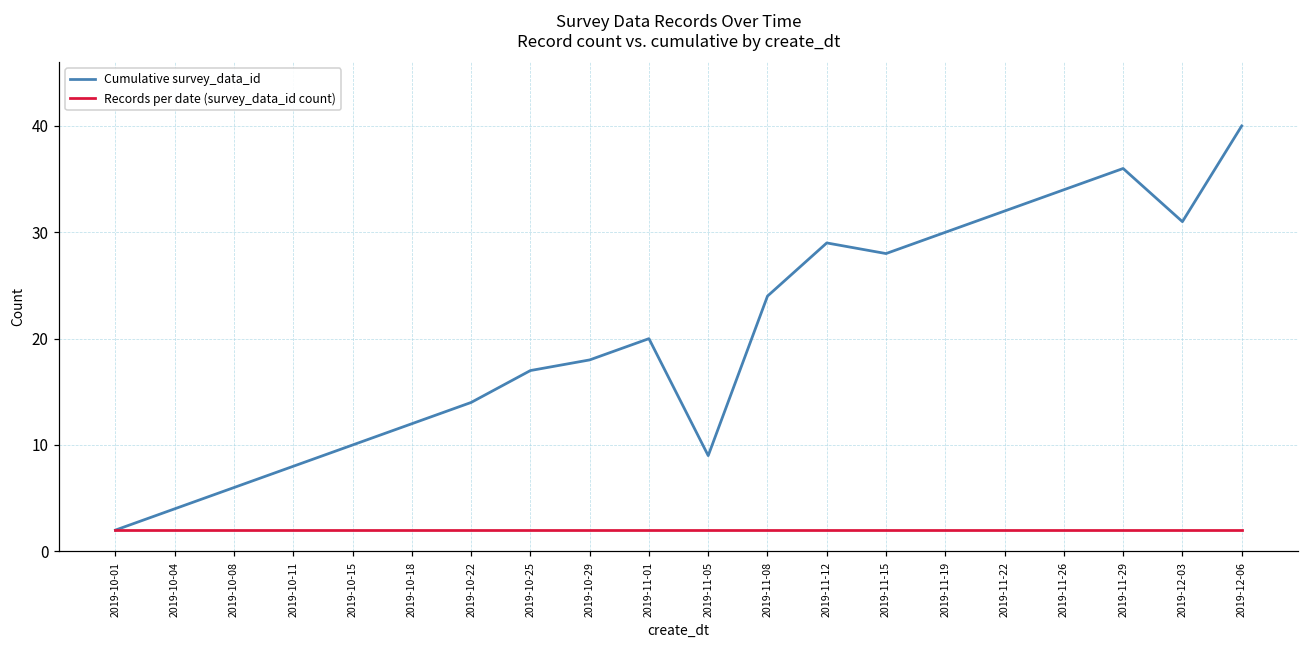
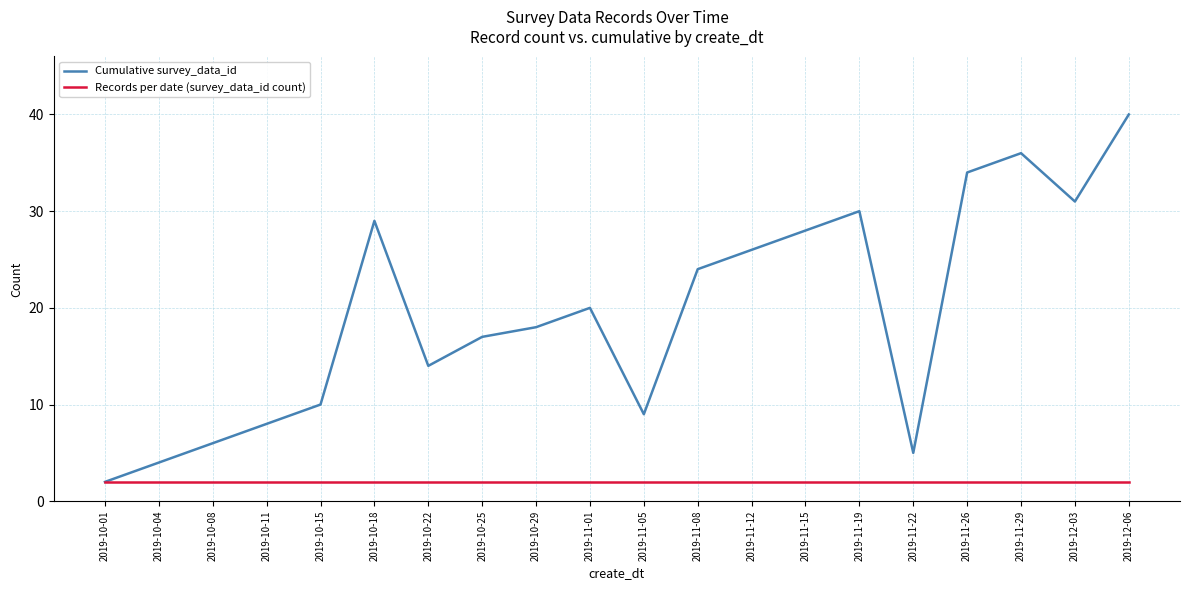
  {
    "Cumulative survey_data_id": {
      "2019-10-04": 4,
      "2019-10-08": 6,
      "2019-10-11": 8,
      "2019-10-15": 10,
-     "2019-10-18": 12,
+     "2019-10-18": 29,
      "2019-10-22": 14,
      "2019-10-25": 17,
      "2019-10-29": 18,
      "2019-11-01": 20,
      "2019-11-05": 9,
      "2019-11-08": 24,
-     "2019-11-12": 29,
+     "2019-11-12": 26,
      "2019-11-15": 28,
      "2019-11-19": 30,
-     "2019-11-22": 32,
+     "2019-11-22": 5,
      "2019-11-26": 34,
      "2019-11-29": 36,
      "2019-12-03": 31,
      "2019-12-06": 40
    },
    "Records per date (survey_data_id count)": {
      "2019-10-04": 2,
      "2019-10-08": 2,
      "2019-10-11": 2,
      "2019-10-15": 2,
      "2019-10-18": 2,
      "2019-10-22": 2,
      "2019-10-25": 2,
      "2019-10-29": 2,
      "2019-11-01": 2,
      "2019-11-05": 2,
      "2019-11-08": 2,
      "2019-11-12": 2,
      "2019-11-15": 2,
      "2019-11-19": 2,
      "2019-11-22": 2,
      "2019-11-26": 2,
      "2019-11-29": 2,
      "2019-12-03": 2,
      "2019-12-06": 2
    }
  }
